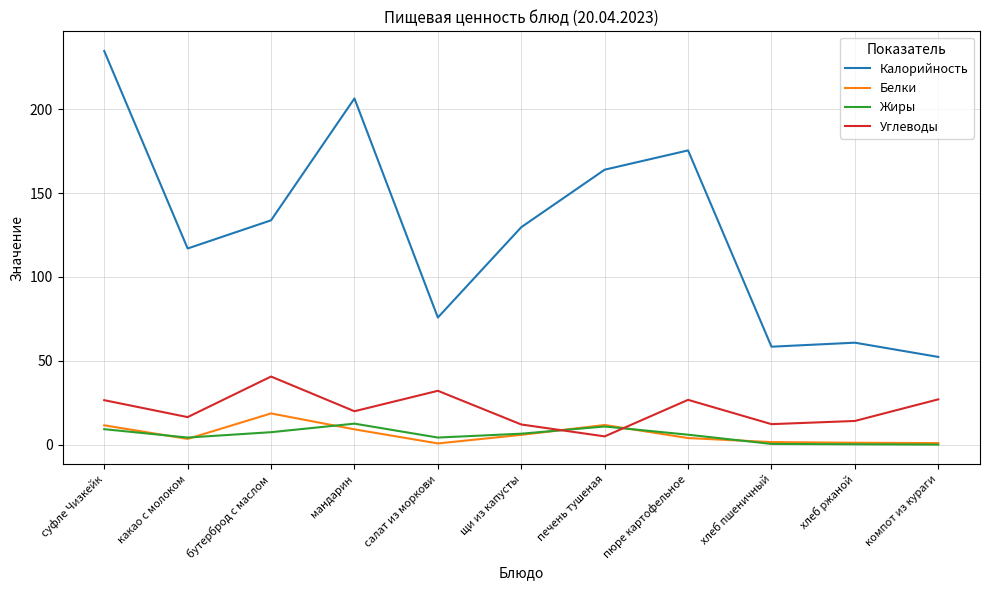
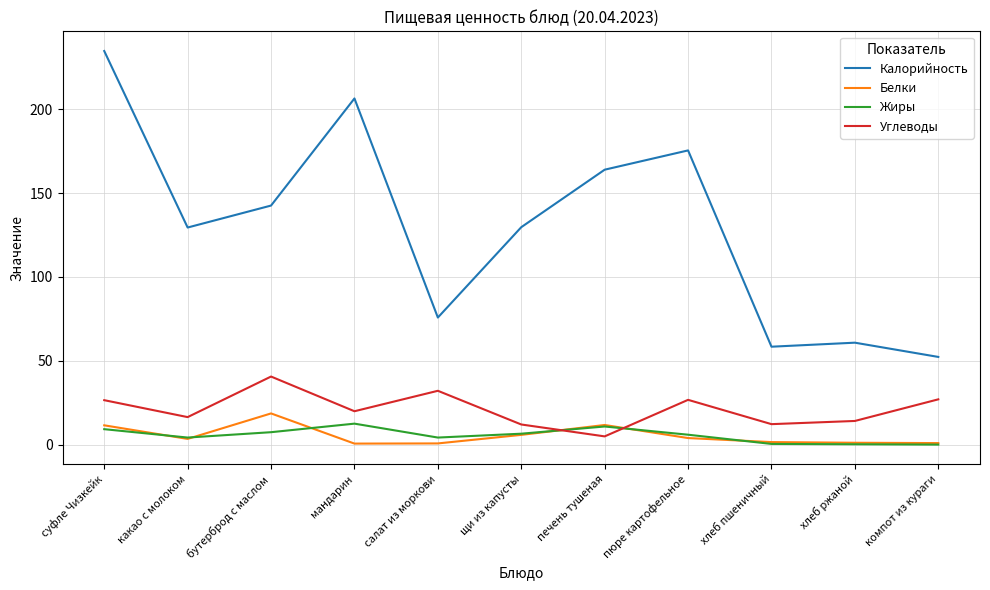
  {
    "Калорийность": {
      "суфле Чизкейк": 235,
-     "какао с молоком": 117,
-     "бутерброд с маслом": 134,
+     "какао с молоком": 130,
+     "бутерброд с маслом": 143,
      "мандарин": 207,
      "салат из моркови": 76,
      "щи из капусты": 130,
      "печень тушеная": 164,
      "пюре картофельное": 176,
      "хлеб пшеничный": 58,
      "хлеб ржаной": 61,
      "компот из кураги": 52
    },
    "Белки": {
      "суфле Чизкейк": 12,
      "бутерброд с маслом": 19,
-     "мандарин": 9,
+     "мандарин": 1,
      "салат из моркови": 1,
      "пюре картофельное": 4
    },
    "Жиры": {
      "суфле Чизкейк": 9,
      "бутерброд с маслом": 7,
      "мандарин": 13,
      "салат из моркови": 4,
      "пюре картофельное": 6
    },
    "Углеводы": {
      "суфле Чизкейк": 27,
      "какао с молоком": 16,
      "бутерброд с маслом": 41,
      "мандарин": 20,
      "салат из моркови": 32,
      "щи из капусты": 12,
      "печень тушеная": 5,
      "пюре картофельное": 27,
      "хлеб пшеничный": 12,
      "хлеб ржаной": 14,
      "компот из кураги": 27
    }
  }
